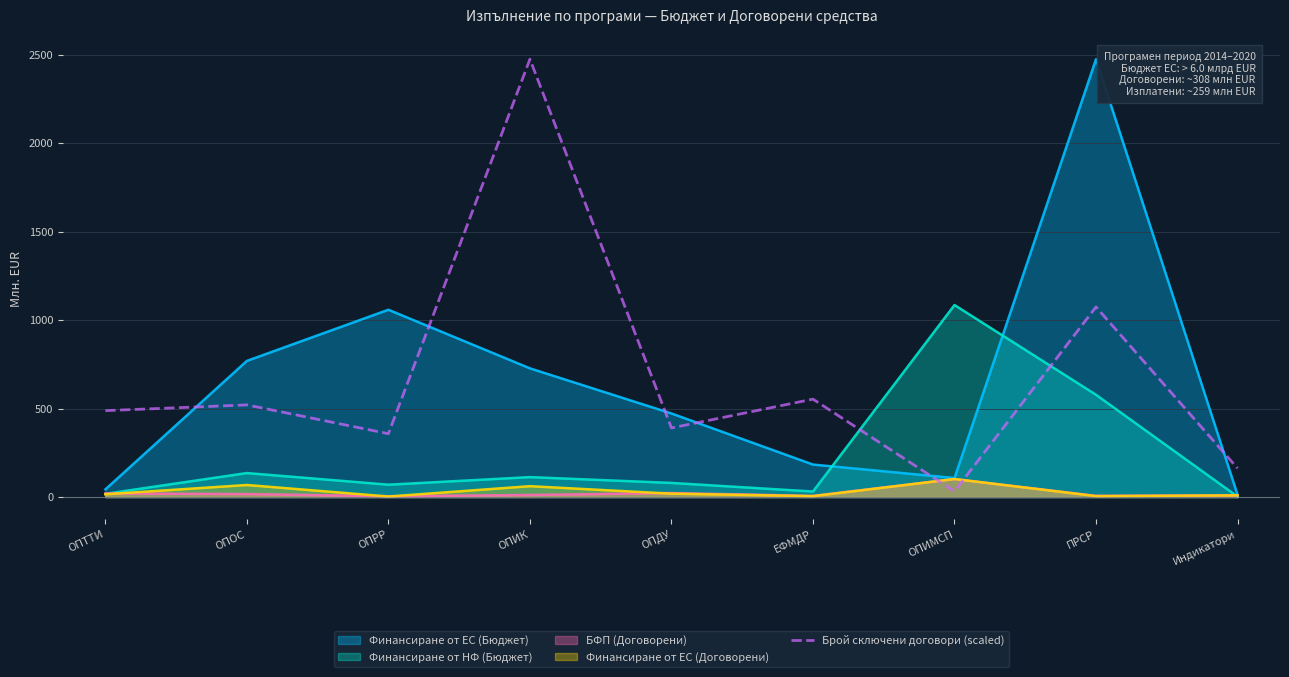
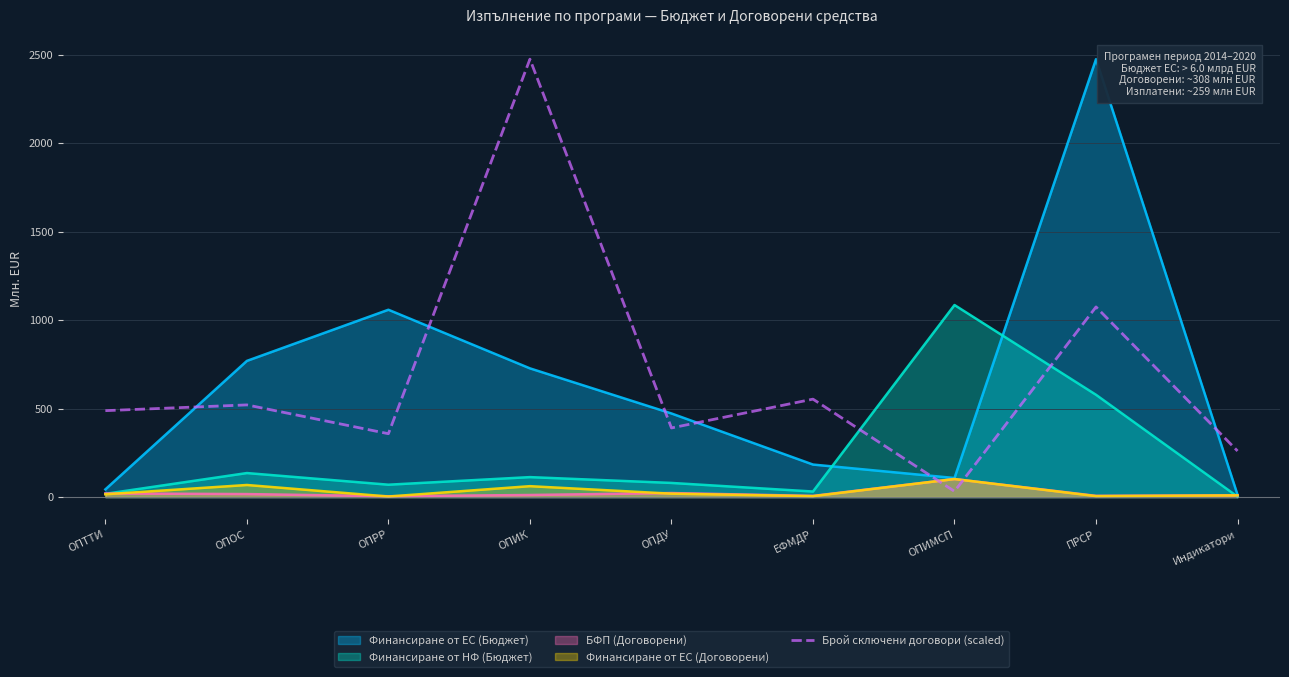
  {
    "БФП (Договорени)": {
      "ОПОС": 20,
      "ОПИК": 10
    },
    "Финансиране от ЕС (Договорени)": {
      "ОПОС": 70,
      "ОПИК": 60
    },
    "Брой сключени договори (scaled)": {
      "ОПТТИ": 490,
      "ОПОС": 520,
      "ОПРР": 360,
      "ОПИК": 2470,
      "ОПДУ": 390,
      "ЕФМДР": 550,
      "ОПИМСП": 30,
      "ПРСР": 1070,
-     "Индикатори": 160
+     "Индикатори": 260
    }
  }
